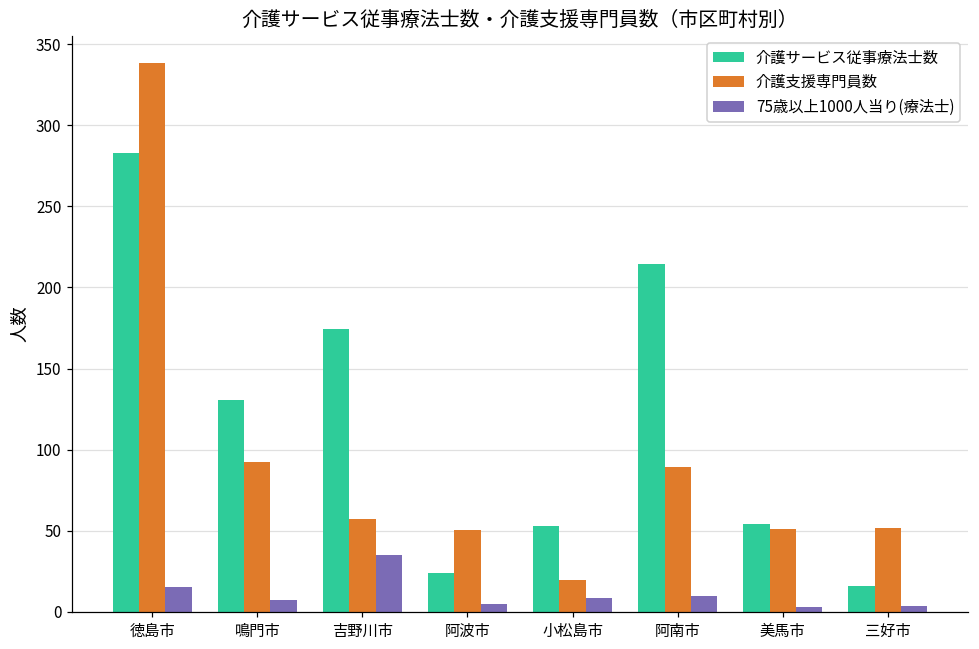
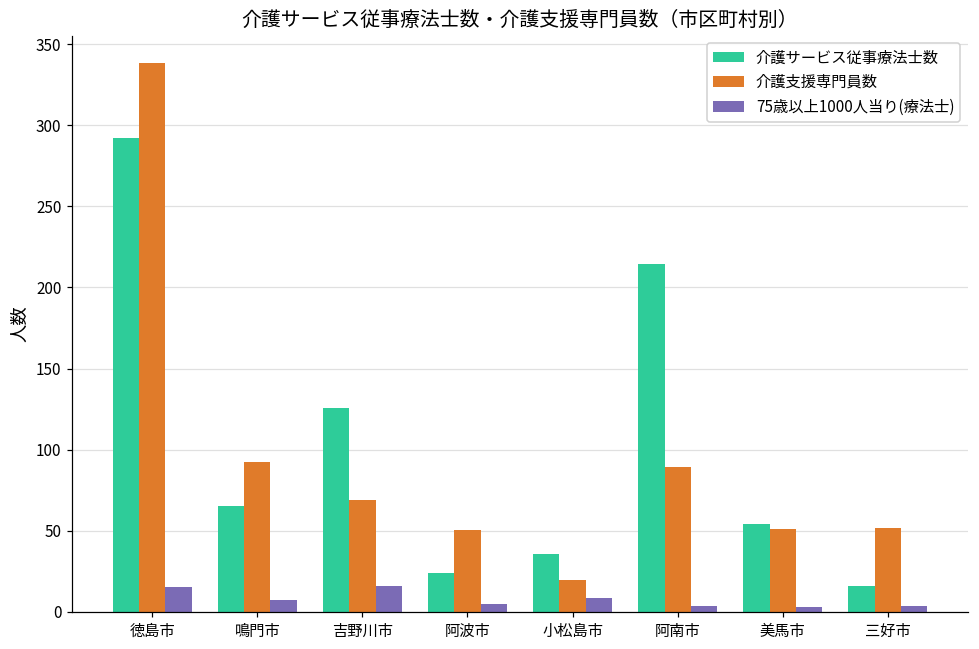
  {
    "介護サービス従事療法士数": {
-     "徳島市": 283,
-     "鳴門市": 131,
-     "吉野川市": 174,
+     "徳島市": 292,
+     "鳴門市": 65,
+     "吉野川市": 126,
      "阿波市": 24,
-     "小松島市": 53,
+     "小松島市": 36,
      "阿南市": 215,
      "美馬市": 54,
      "三好市": 16
    },
    "介護支援専門員数": {
      "徳島市": 338,
      "鳴門市": 93,
-     "吉野川市": 57,
+     "吉野川市": 69,
      "阿波市": 51,
      "小松島市": 20,
      "阿南市": 89,
      "美馬市": 51,
      "三好市": 52
    },
    "75歳以上1000人当り(療法士)": {
      "徳島市": 15,
      "鳴門市": 7,
-     "吉野川市": 35,
+     "吉野川市": 16,
      "阿波市": 5,
      "小松島市": 9,
-     "阿南市": 10,
+     "阿南市": 4,
      "美馬市": 3,
      "三好市": 3
    }
  }
